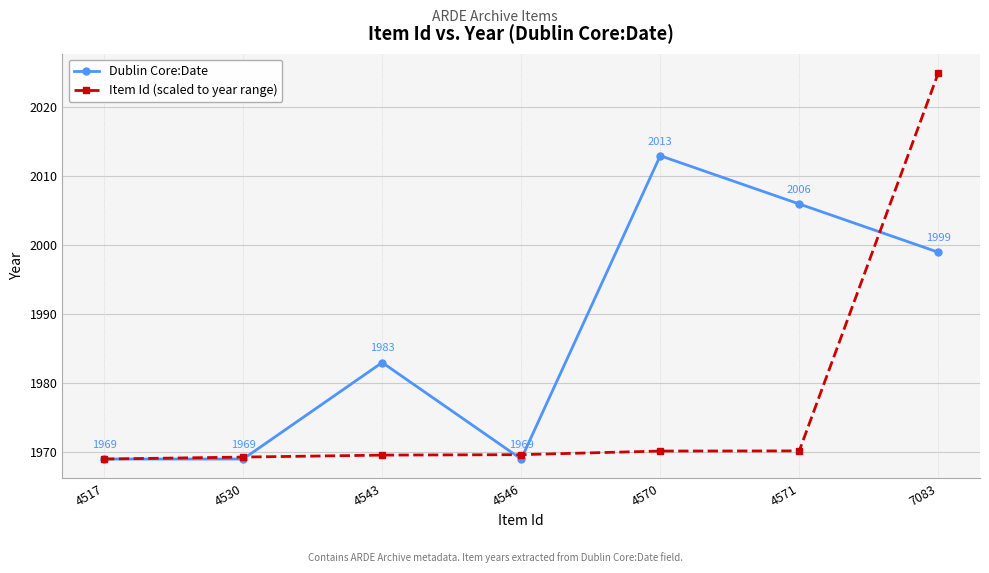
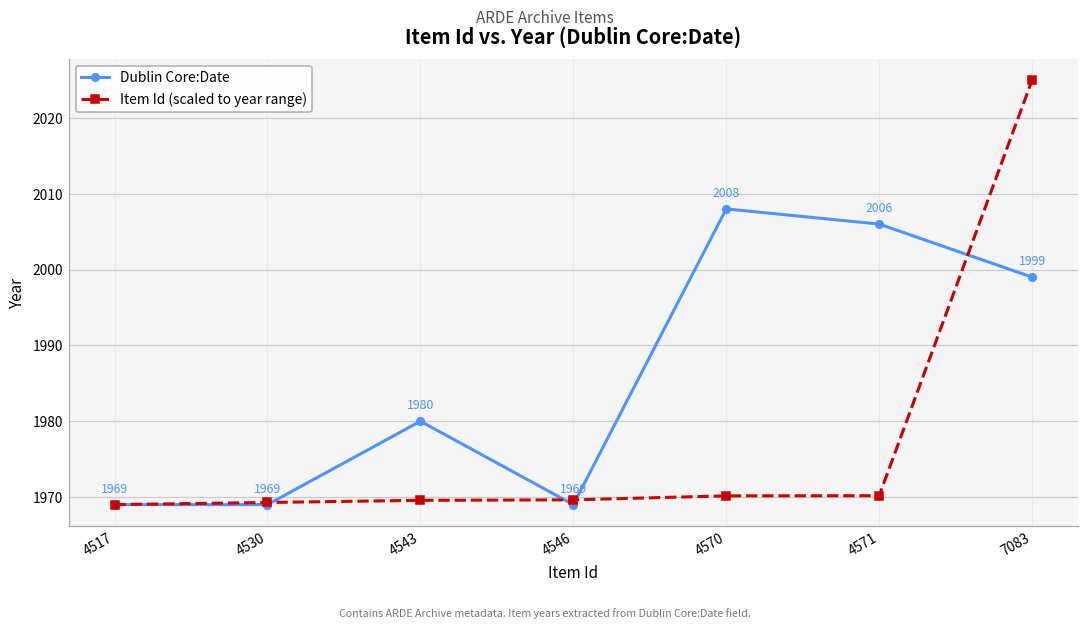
  {
    "Dublin Core:Date": {
-     "4543": 1983,
+     "4543": 1980,
      "4546": 1969,
-     "4570": 2013,
+     "4570": 2008,
      "4571": 2006,
      "7083": 1999
    },
    "Item Id (scaled to year range)": {
      "4543": 1970,
      "4570": 1970,
      "4571": 1970,
      "7083": 2025
    }
  }
